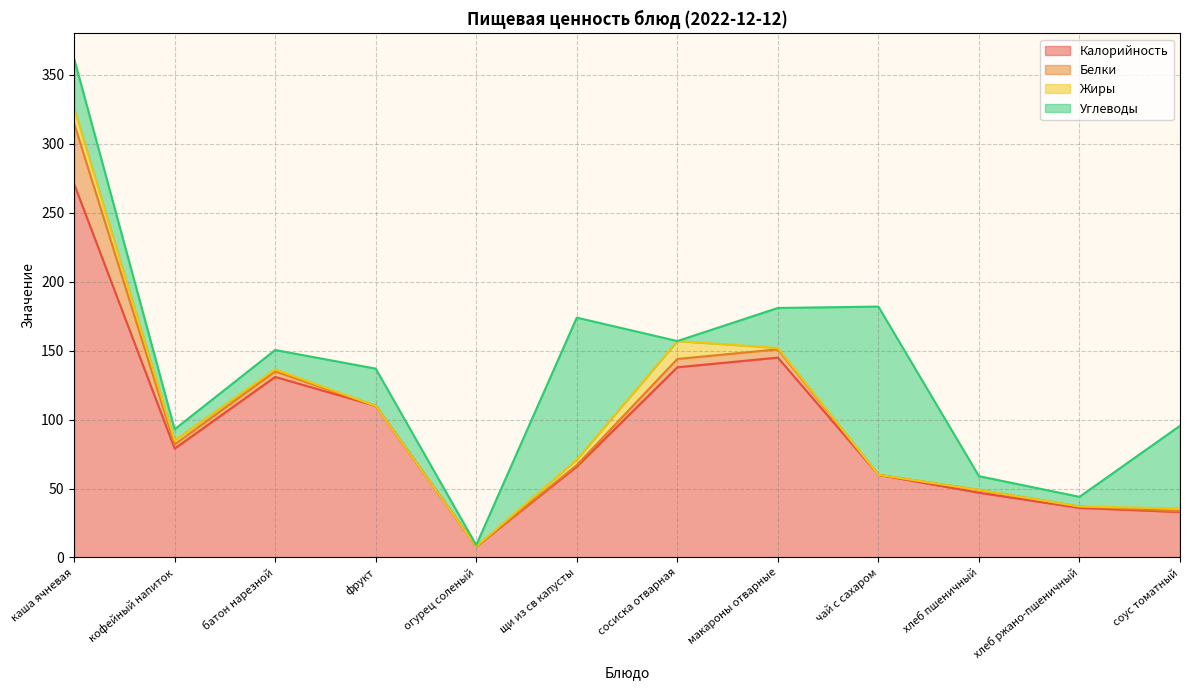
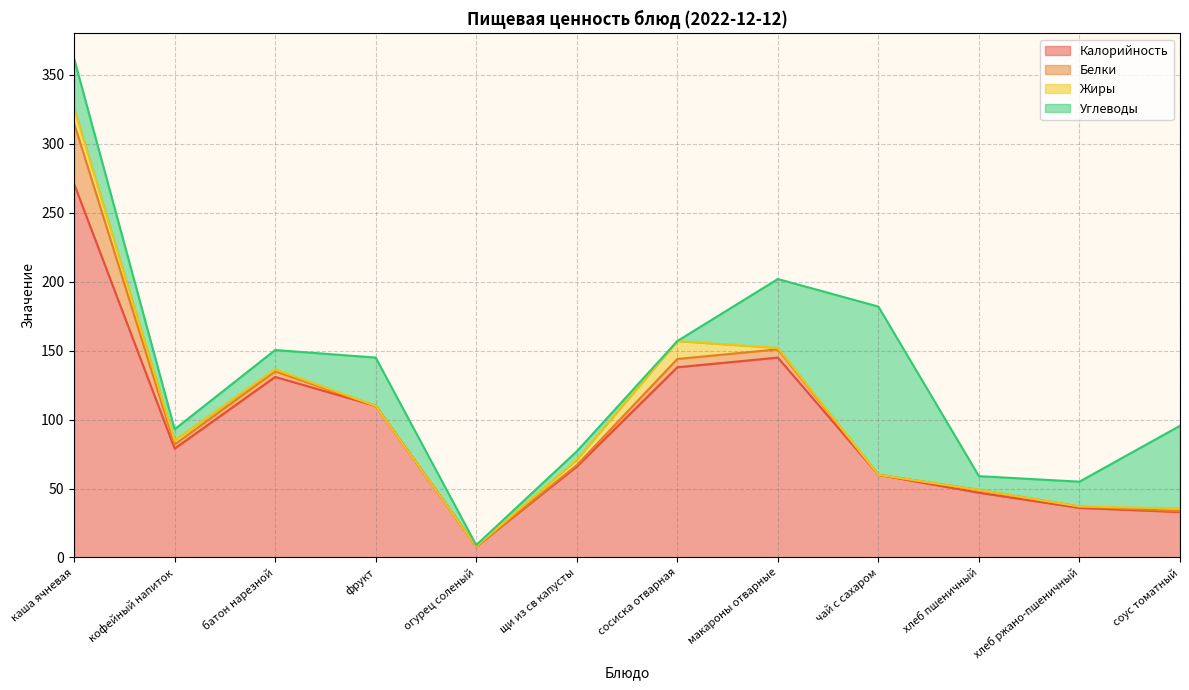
  {
    "Углеводы": {
      "каша ячневая": 36,
      "кофейный напиток": 8,
      "батон нарезной": 14,
-     "фрукт": 27,
-     "щи из св капусты": 103,
-     "макароны отварные": 29,
+     "фрукт": 35,
+     "щи из св капусты": 6,
+     "макароны отварные": 50,
      "чай с сахаром": 122,
      "хлеб пшеничный": 10,
-     "хлеб ржано-пшеничный": 7,
+     "хлеб ржано-пшеничный": 18,
      "соус томатный": 60
    }
  }
